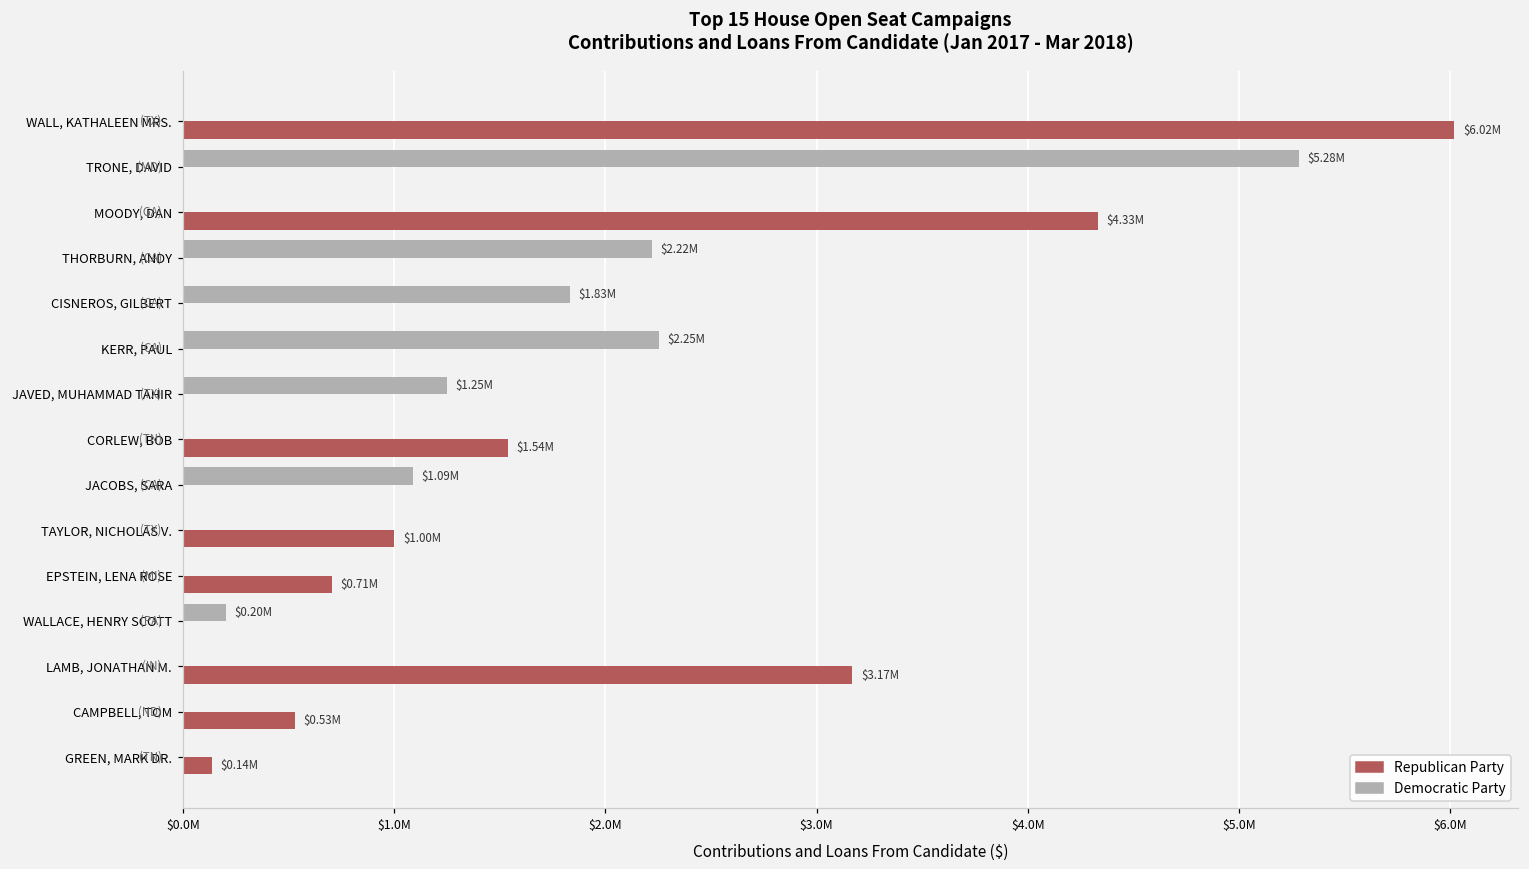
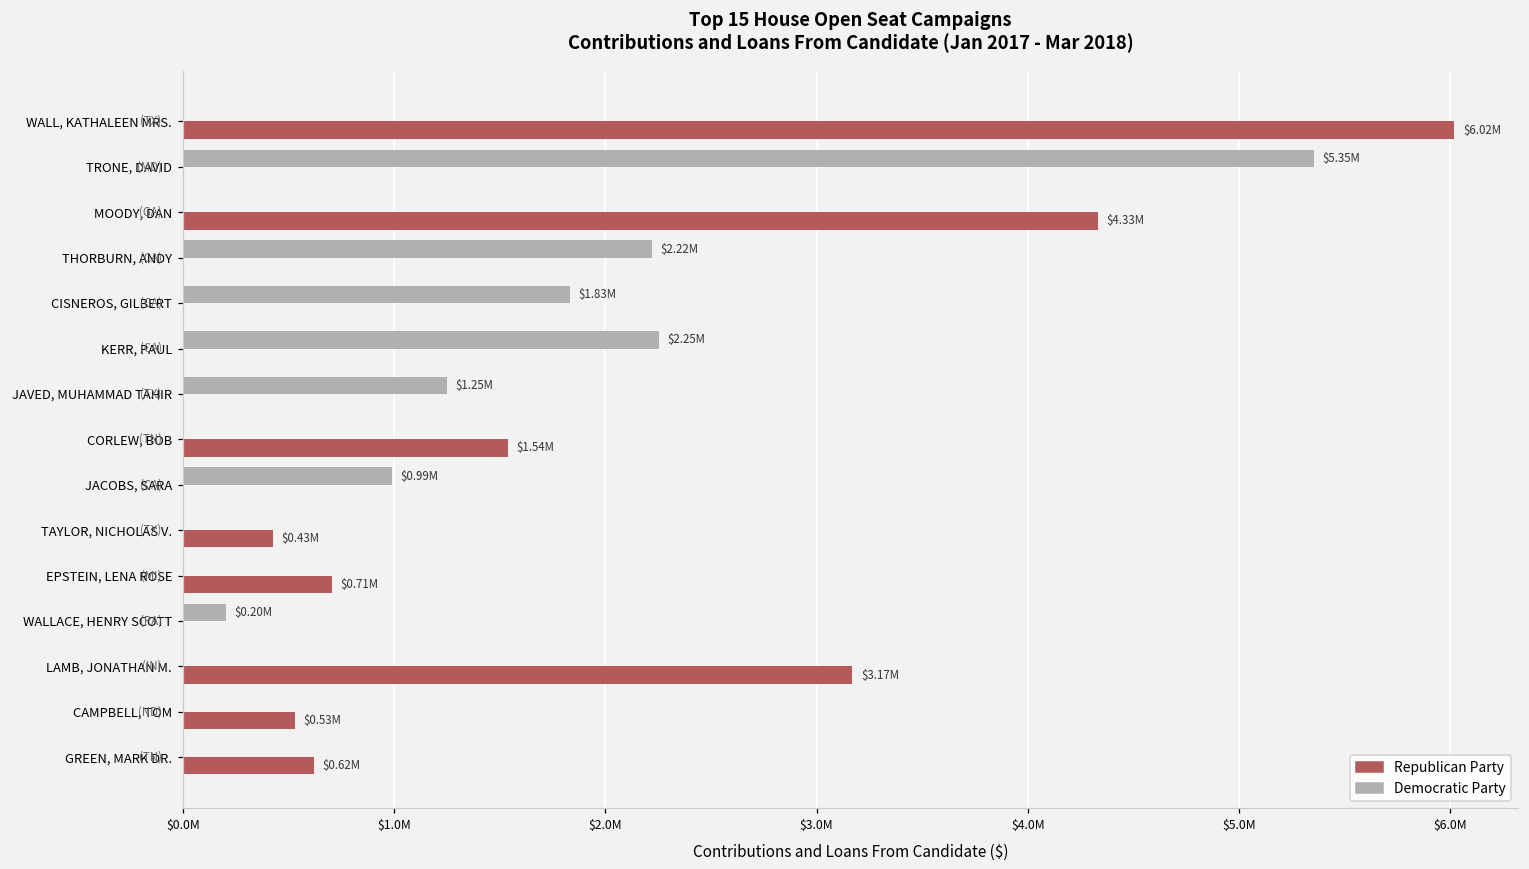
  {
    "Republican Party": {
      "WALL, KATHALEEN MRS.": "$6.02M",
      "MOODY, DAN": "$4.33M",
      "CORLEW, BOB": "$1.54M",
-     "TAYLOR, NICHOLAS V.": "$1.00M",
+     "TAYLOR, NICHOLAS V.": "$0.43M",
      "EPSTEIN, LENA ROSE": "$0.71M",
      "LAMB, JONATHAN M.": "$3.17M",
      "CAMPBELL, TOM": "$0.53M",
-     "GREEN, MARK DR.": "$0.14M"
+     "GREEN, MARK DR.": "$0.62M"
    },
    "Democratic Party": {
-     "TRONE, DAVID": "$5.28M",
+     "TRONE, DAVID": "$5.35M",
      "THORBURN, ANDY": "$2.22M",
      "CISNEROS, GILBERT": "$1.83M",
      "KERR, PAUL": "$2.25M",
      "JAVED, MUHAMMAD TAHIR": "$1.25M",
-     "JACOBS, SARA": "$1.09M",
+     "JACOBS, SARA": "$0.99M",
      "WALLACE, HENRY SCOTT": "$0.20M"
    }
  }
